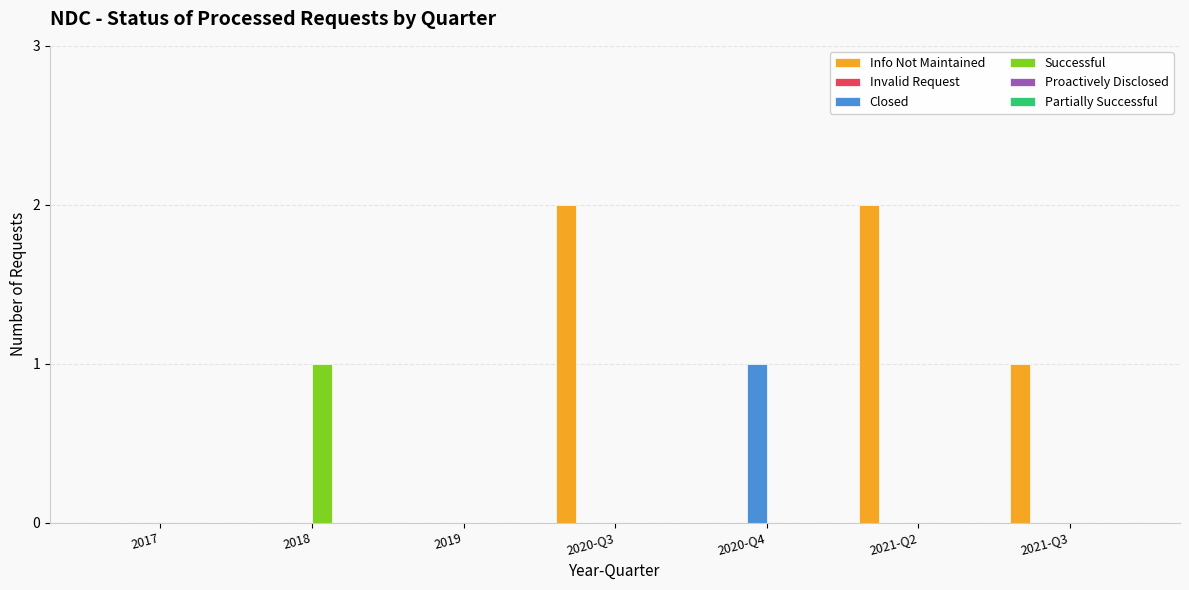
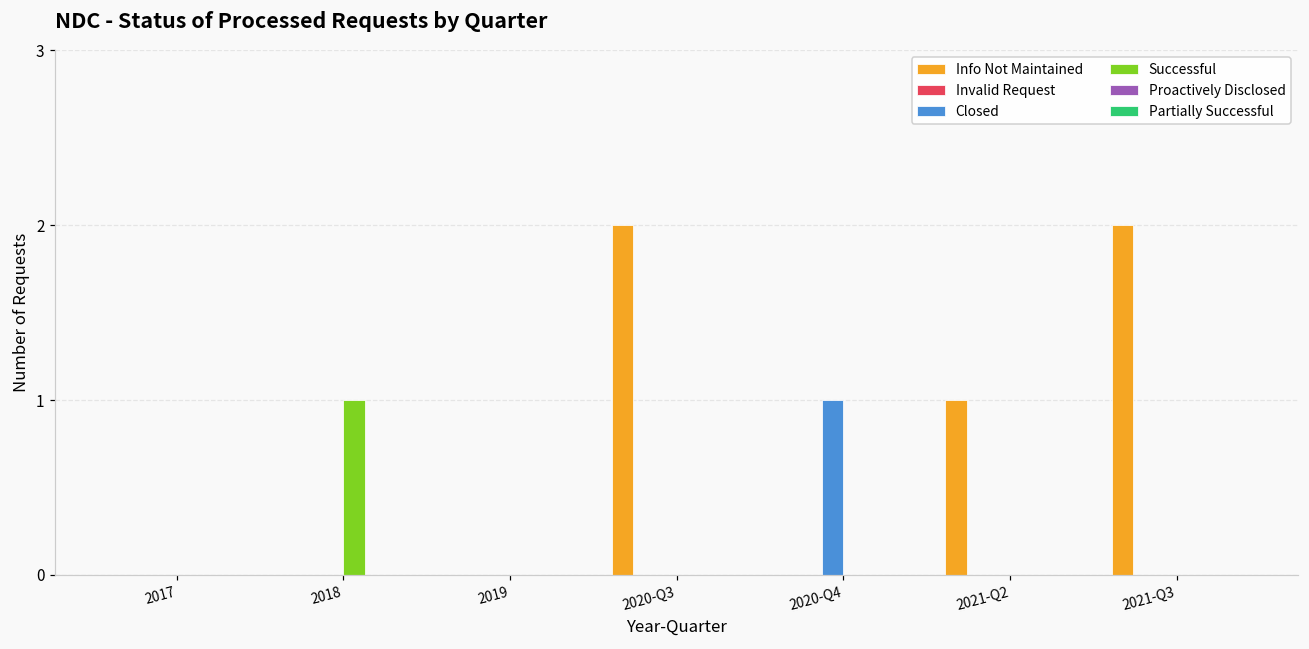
  {
    "Info Not Maintained": {
      "2017": 0,
      "2018": 0,
      "2019": 0,
      "2020-Q3": 2,
      "2020-Q4": 0,
-     "2021-Q2": 2,
-     "2021-Q3": 1
+     "2021-Q2": 1,
+     "2021-Q3": 2
    },
    "Invalid Request": {
      "2017": 0,
      "2018": 0,
      "2019": 0,
      "2020-Q3": 0,
      "2020-Q4": 0,
      "2021-Q2": 0,
      "2021-Q3": 0
    },
    "Closed": {
      "2017": 0,
      "2018": 0,
      "2019": 0,
      "2020-Q3": 0,
      "2020-Q4": 1,
      "2021-Q2": 0,
      "2021-Q3": 0
    },
    "Successful": {
      "2017": 0,
      "2018": 1,
      "2019": 0,
      "2020-Q3": 0,
      "2020-Q4": 0,
      "2021-Q2": 0,
      "2021-Q3": 0
    },
    "Proactively Disclosed": {
      "2017": 0,
      "2018": 0,
      "2019": 0,
      "2020-Q3": 0,
      "2020-Q4": 0,
      "2021-Q2": 0,
      "2021-Q3": 0
    },
    "Partially Successful": {
      "2017": 0,
      "2018": 0,
      "2019": 0,
      "2020-Q3": 0,
      "2020-Q4": 0,
      "2021-Q2": 0,
      "2021-Q3": 0
    }
  }
